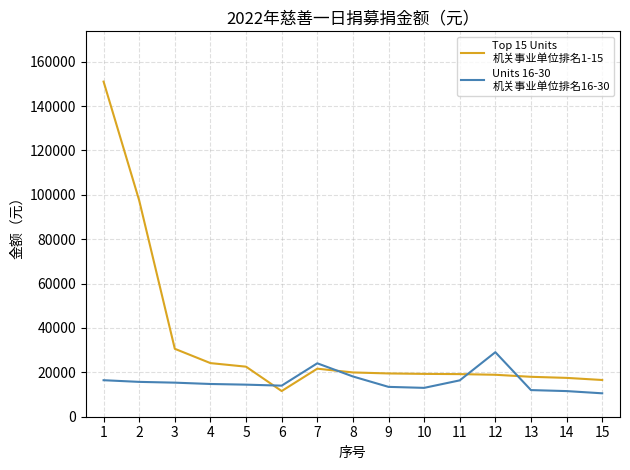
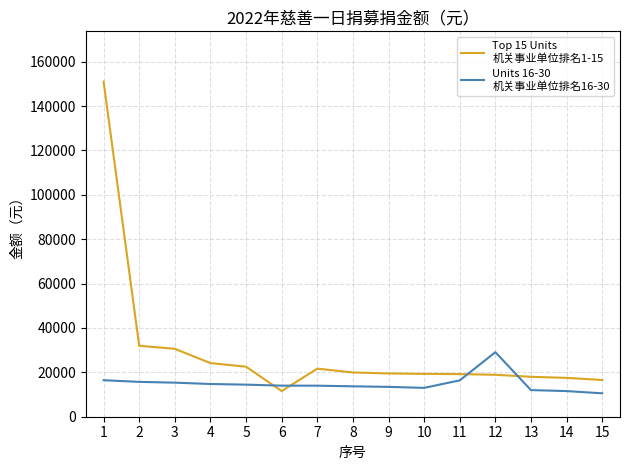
  {
    "Top 15 Units 机关事业单位排名1-15": {
      "1": 151000,
-     "2": 97000,
+     "2": 32000,
      "3": 31000,
      "4": 24000,
      "5": 23000,
      "6": 12000,
      "7": 22000,
      "8": 20000,
      "9": 20000,
      "10": 19000,
      "11": 19000,
      "12": 19000,
      "13": 18000,
      "14": 18000,
      "15": 17000
    },
    "Units 16-30 机关事业单位排名16-30": {
      "1": 16000,
      "2": 16000,
      "3": 15000,
      "4": 15000,
      "5": 14000,
      "6": 14000,
-     "7": 24000,
-     "8": 18000,
+     "7": 14000,
+     "8": 14000,
      "9": 13000,
      "10": 13000,
      "11": 16000,
      "12": 29000,
      "13": 12000,
      "14": 12000,
      "15": 11000
    }
  }
